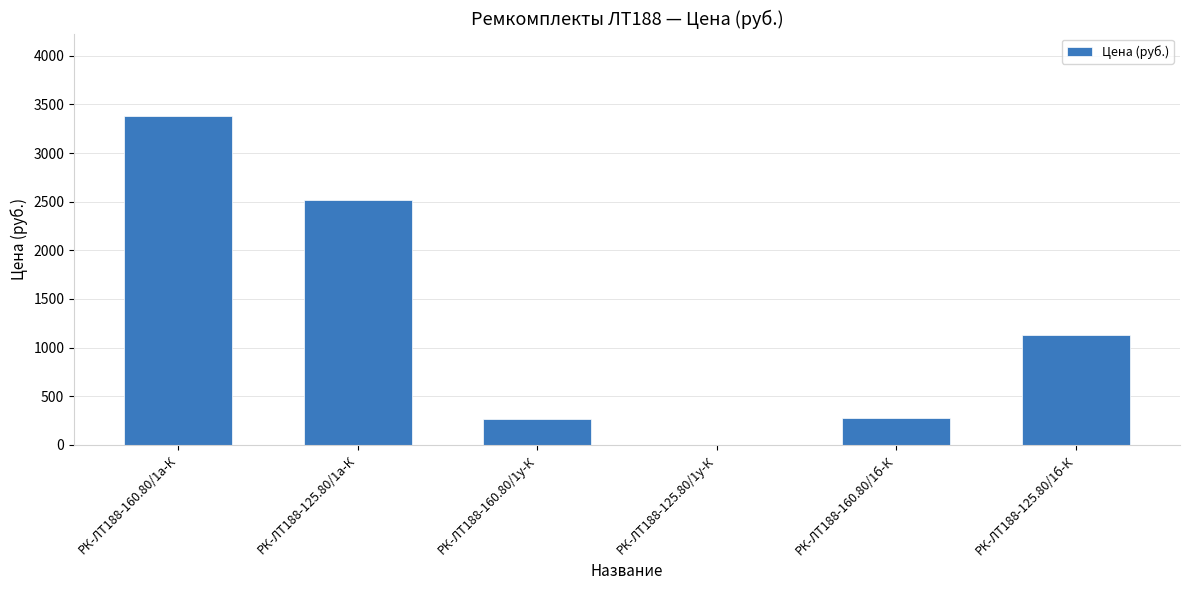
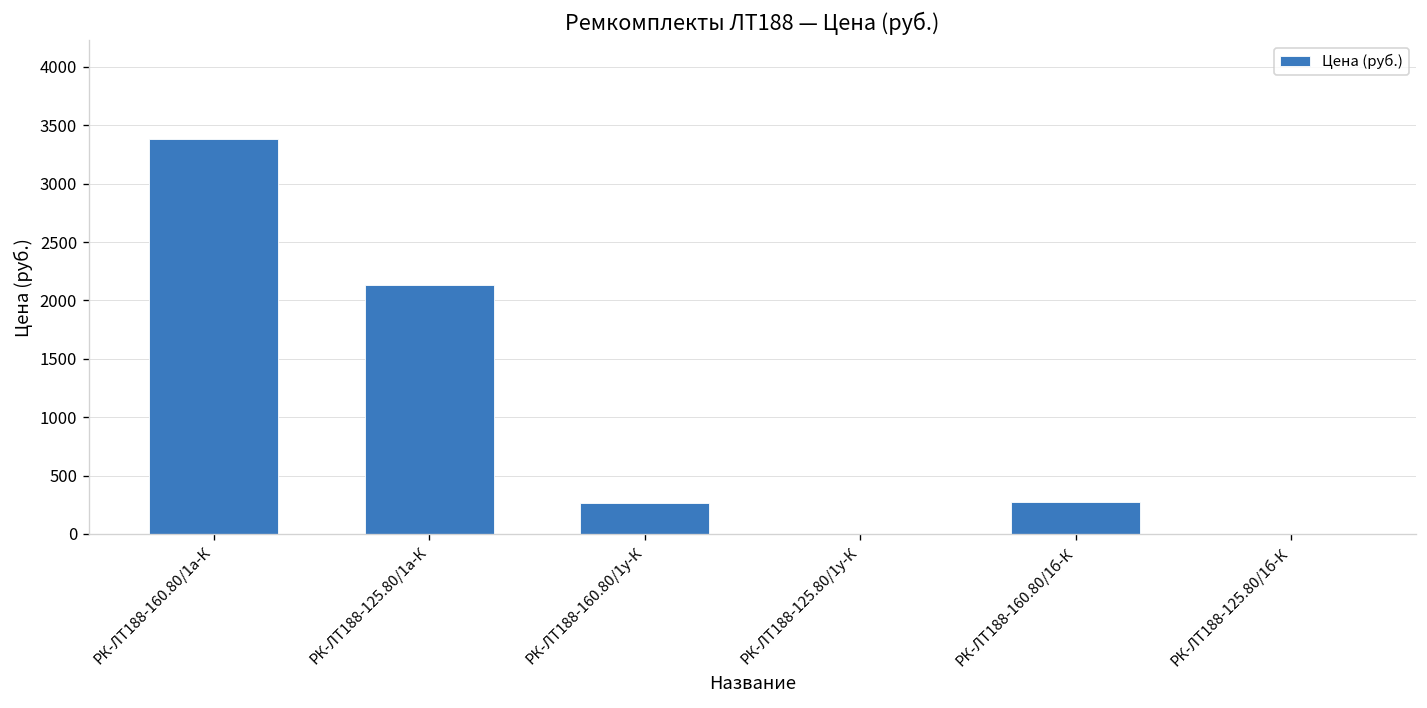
  {
    "РК-ЛТ188-160.80/1а-К": 3400,
-   "РК-ЛТ188-125.80/1а-К": 2500,
+   "РК-ЛТ188-125.80/1а-К": 2100,
    "РК-ЛТ188-160.80/1у-К": 300,
    "РК-ЛТ188-125.80/1у-К": 0,
    "РК-ЛТ188-160.80/1б-К": 300,
-   "РК-ЛТ188-125.80/1б-К": 1100
+   "РК-ЛТ188-125.80/1б-К": 0
  }
